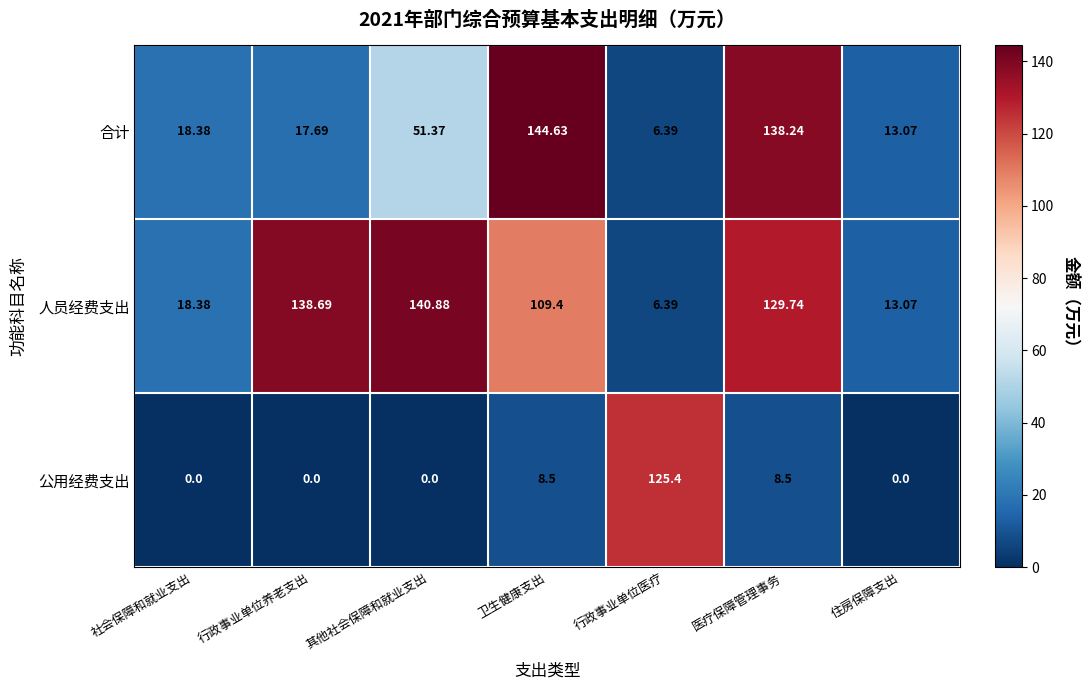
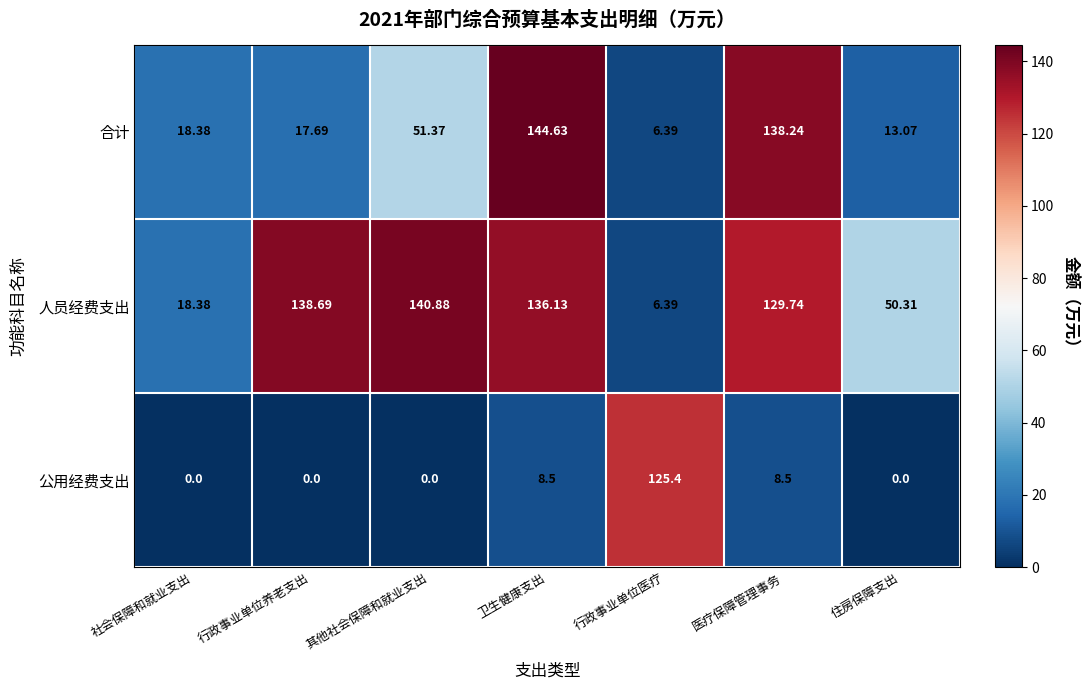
  {
    "合计": {
      "社会保障和就业支出": 18.38,
      "行政事业单位养老支出": 17.69,
      "其他社会保障和就业支出": 51.37,
      "卫生健康支出": 144.63,
      "行政事业单位医疗": 6.39,
      "医疗保障管理事务": 138.24,
      "住房保障支出": 13.07
    },
    "人员经费支出": {
      "社会保障和就业支出": 18.38,
      "行政事业单位养老支出": 138.69,
      "其他社会保障和就业支出": 140.88,
-     "卫生健康支出": 109.4,
+     "卫生健康支出": 136.13,
      "行政事业单位医疗": 6.39,
      "医疗保障管理事务": 129.74,
-     "住房保障支出": 13.07
+     "住房保障支出": 50.31
    },
    "公用经费支出": {
      "社会保障和就业支出": 0.0,
      "行政事业单位养老支出": 0.0,
      "其他社会保障和就业支出": 0.0,
      "卫生健康支出": 8.5,
      "行政事业单位医疗": 125.4,
      "医疗保障管理事务": 8.5,
      "住房保障支出": 0.0
    }
  }
